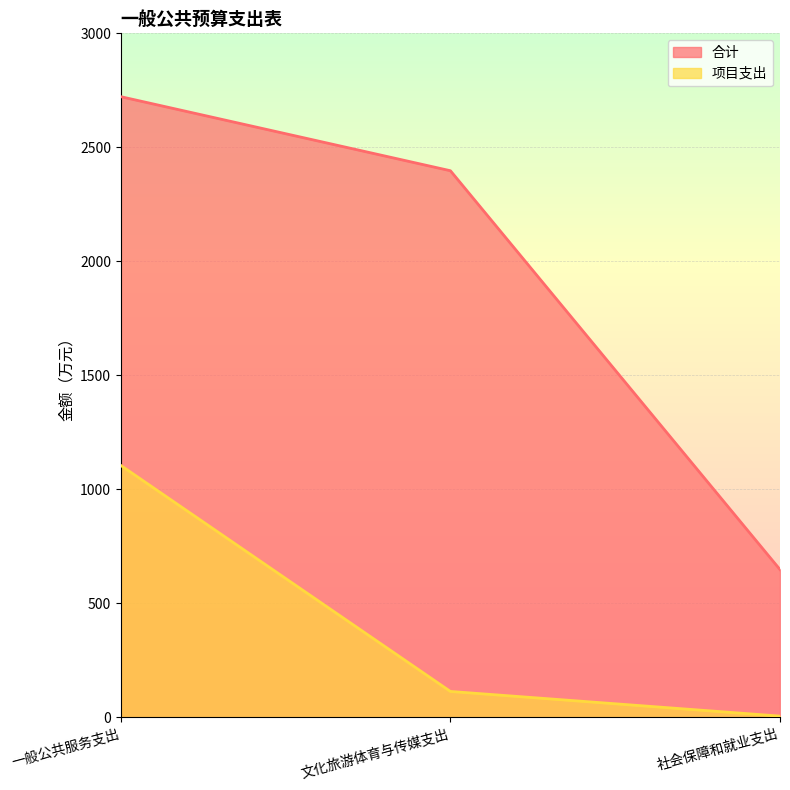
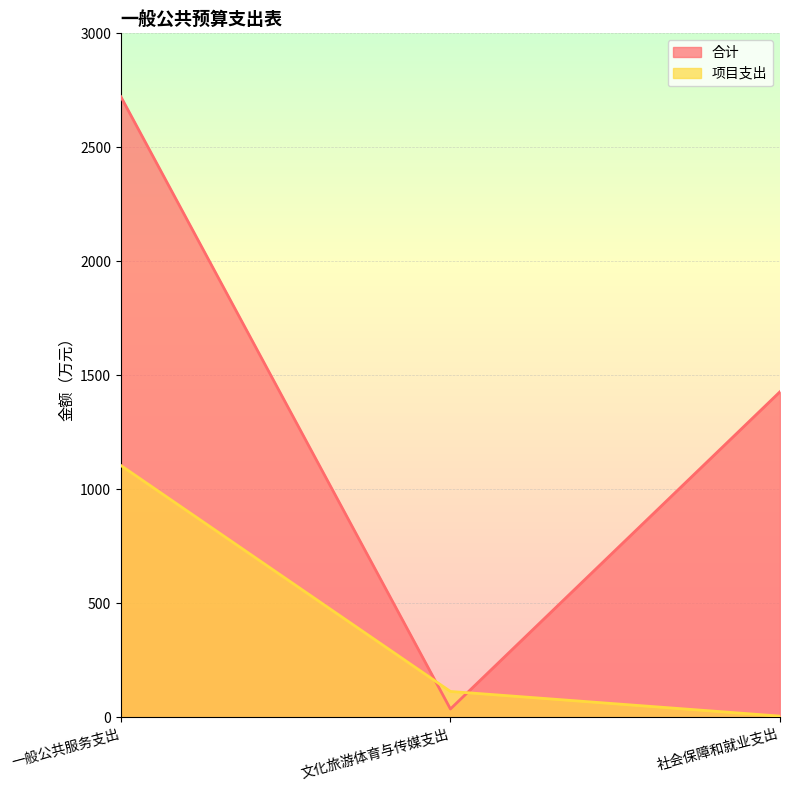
  {
    "合计": {
      "一般公共服务支出": 2720,
-     "文化旅游体育与传媒支出": 2400,
-     "社会保障和就业支出": 650
+     "文化旅游体育与传媒支出": 40,
+     "社会保障和就业支出": 1430
    },
    "项目支出": {
      "一般公共服务支出": 1100,
      "文化旅游体育与传媒支出": 110,
      "社会保障和就业支出": 10
    }
  }
